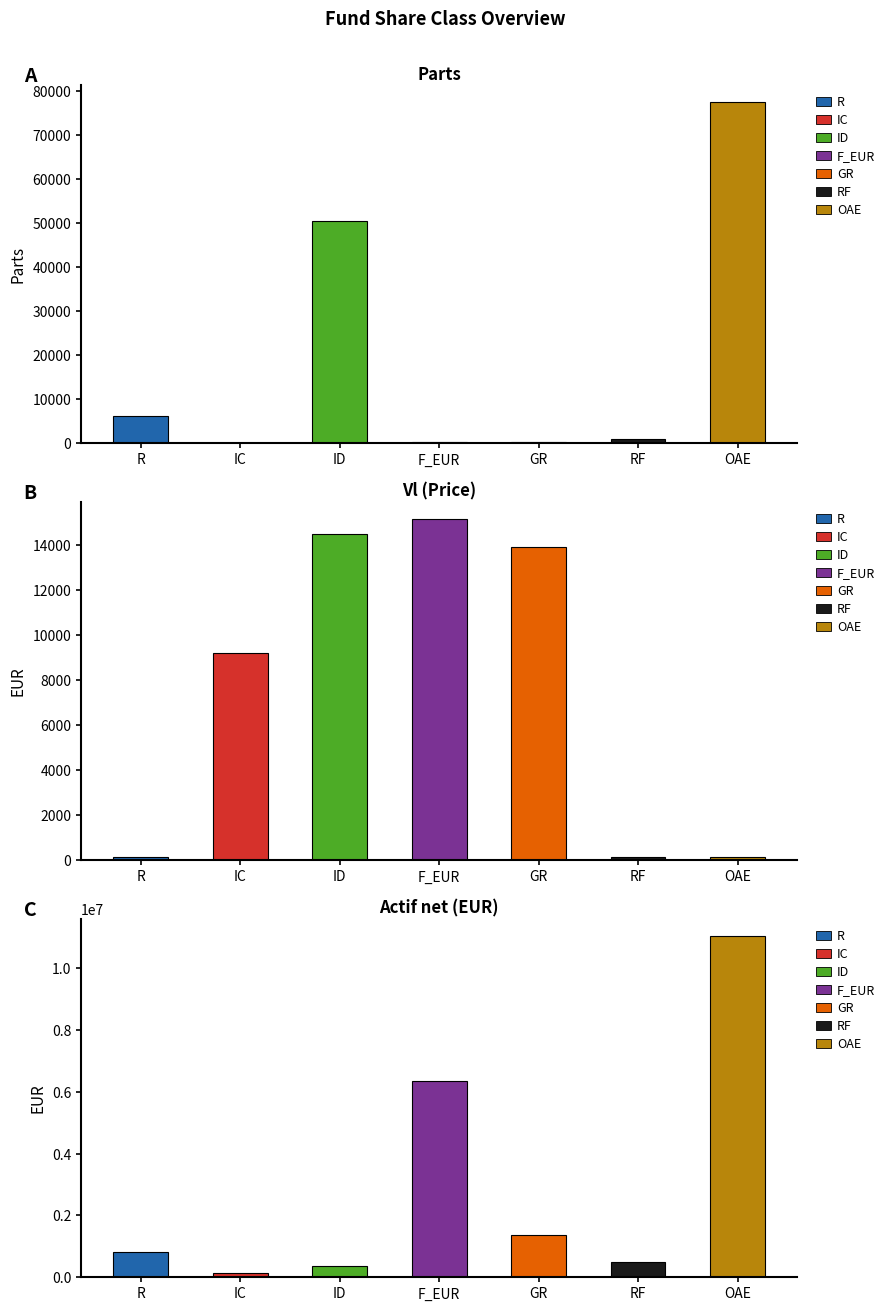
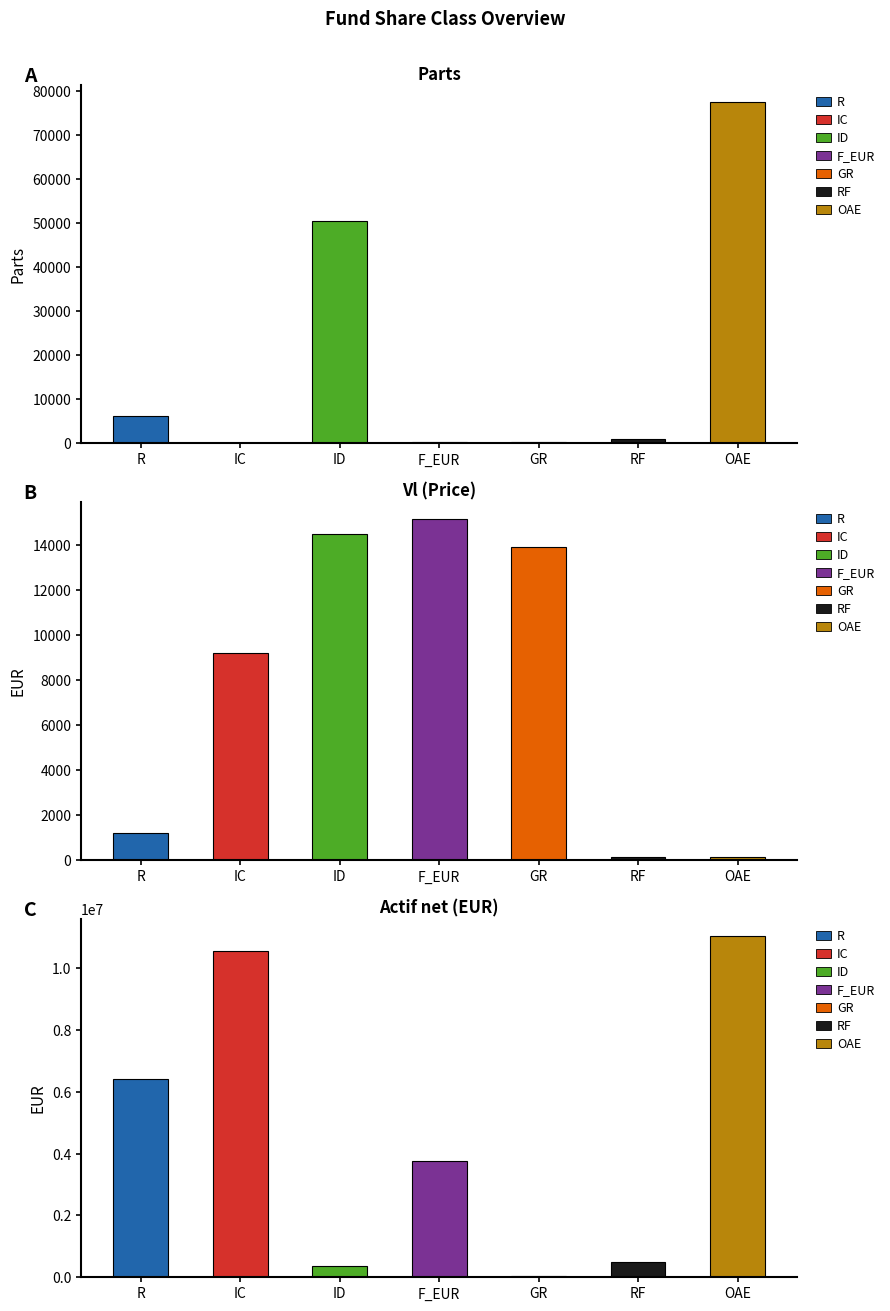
  {
    "Parts": {
      "R": 6000,
      "ID": 50000,
      "RF": 1000,
      "OAE": 77000
    },
    "Vl (Price)": {
-     "R": 100,
+     "R": 1200,
      "IC": 9200,
      "ID": 14500,
      "F_EUR": 15200,
      "GR": 13900,
      "RF": 200,
      "OAE": 100
    },
    "Actif net (EUR)": {
-     "R": 800000,
-     "IC": 100000,
+     "R": 6400000,
+     "IC": 10500000,
      "ID": 400000,
-     "F_EUR": 6300000,
-     "GR": 1400000,
+     "F_EUR": 3700000,
+     "GR": 0,
      "RF": 500000,
      "OAE": 11000000
    }
  }
